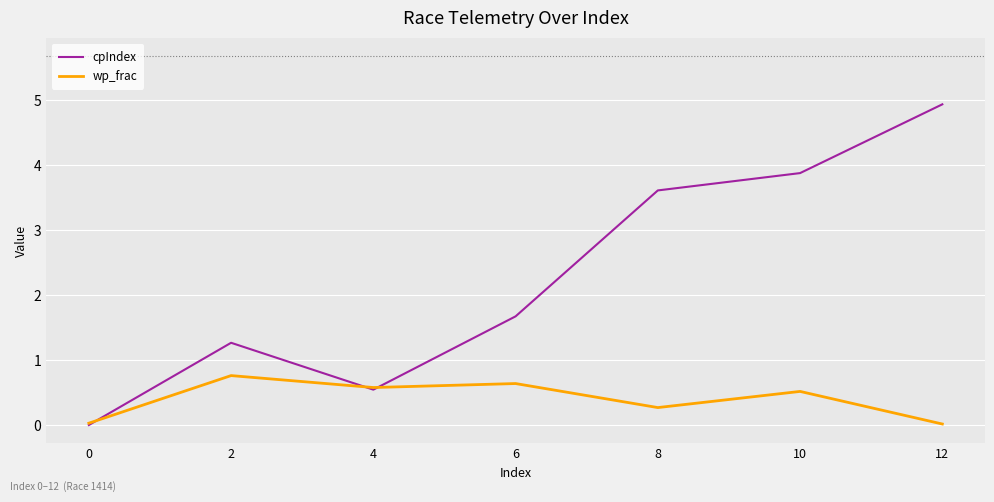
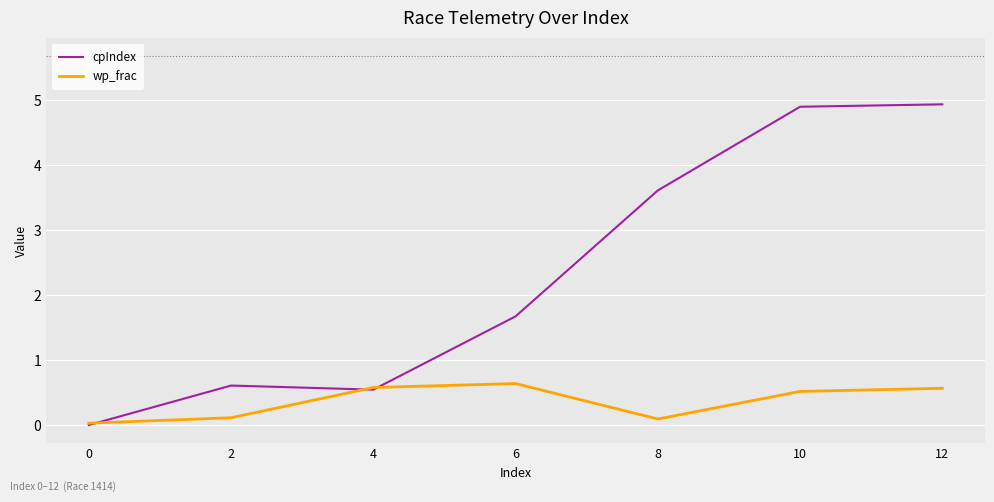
  {
    "cpIndex": {
-     "2": 1.3,
+     "2": 0.6,
      "6": 1.7,
      "8": 3.6,
-     "10": 3.9,
+     "10": 4.9,
      "12": 4.9
    },
    "wp_frac": {
-     "2": 0.8,
+     "2": 0.1,
      "6": 0.6,
-     "8": 0.3,
+     "8": 0.1,
      "10": 0.5,
-     "12": 0.0
+     "12": 0.6
    }
  }
